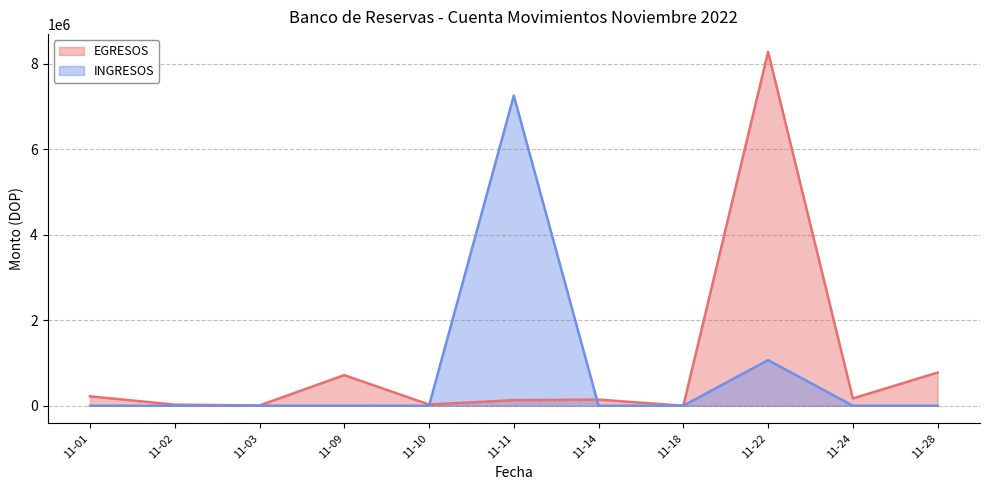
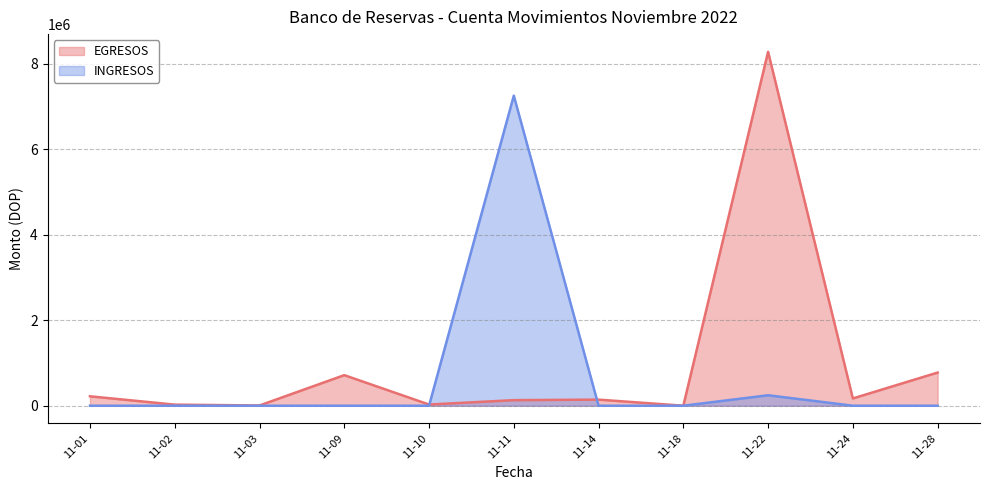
  {
    "EGRESOS": {
      "11-01": 200000,
      "11-09": 700000,
      "11-11": 100000,
      "11-14": 100000,
      "11-22": 8300000,
      "11-24": 200000,
      "11-28": 800000
    },
    "INGRESOS": {
      "11-01": 0,
      "11-09": 0,
      "11-11": 7300000,
      "11-14": 0,
-     "11-22": 1100000,
+     "11-22": 200000,
      "11-24": 0,
      "11-28": 0
    }
  }
